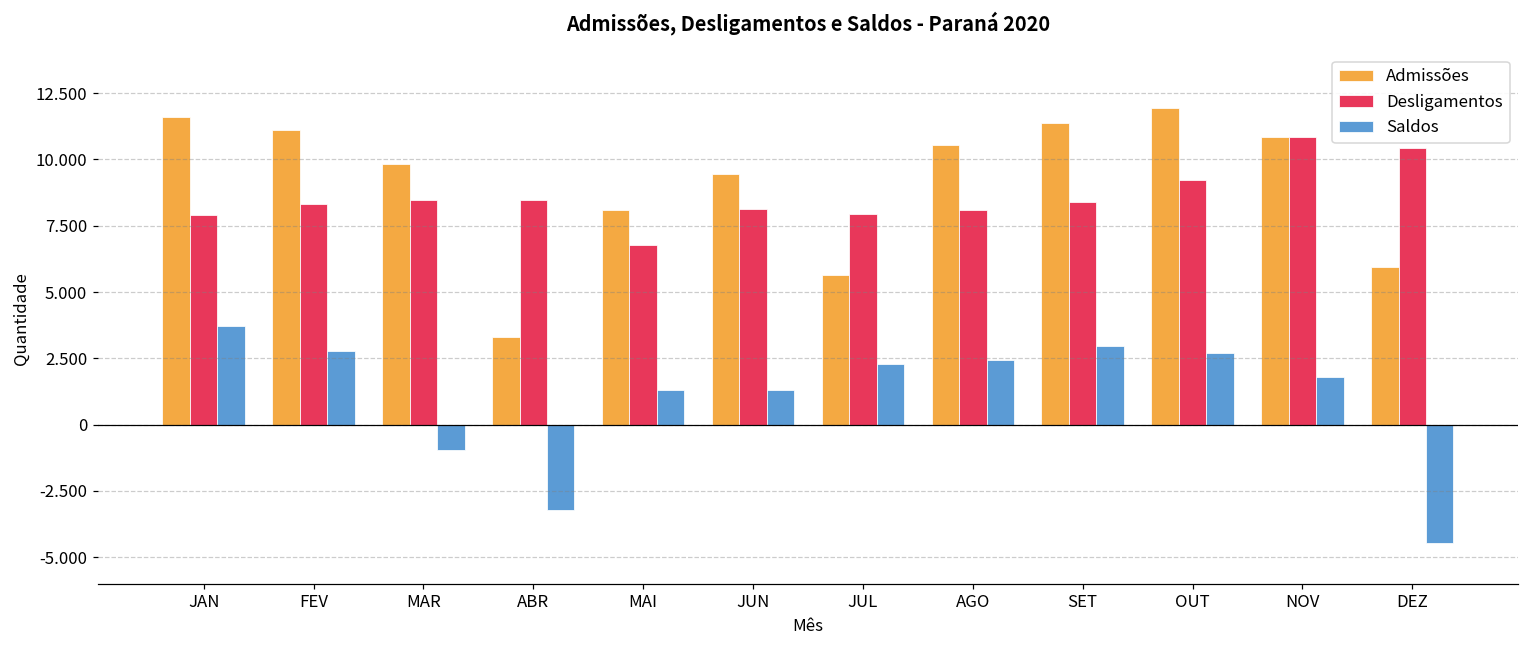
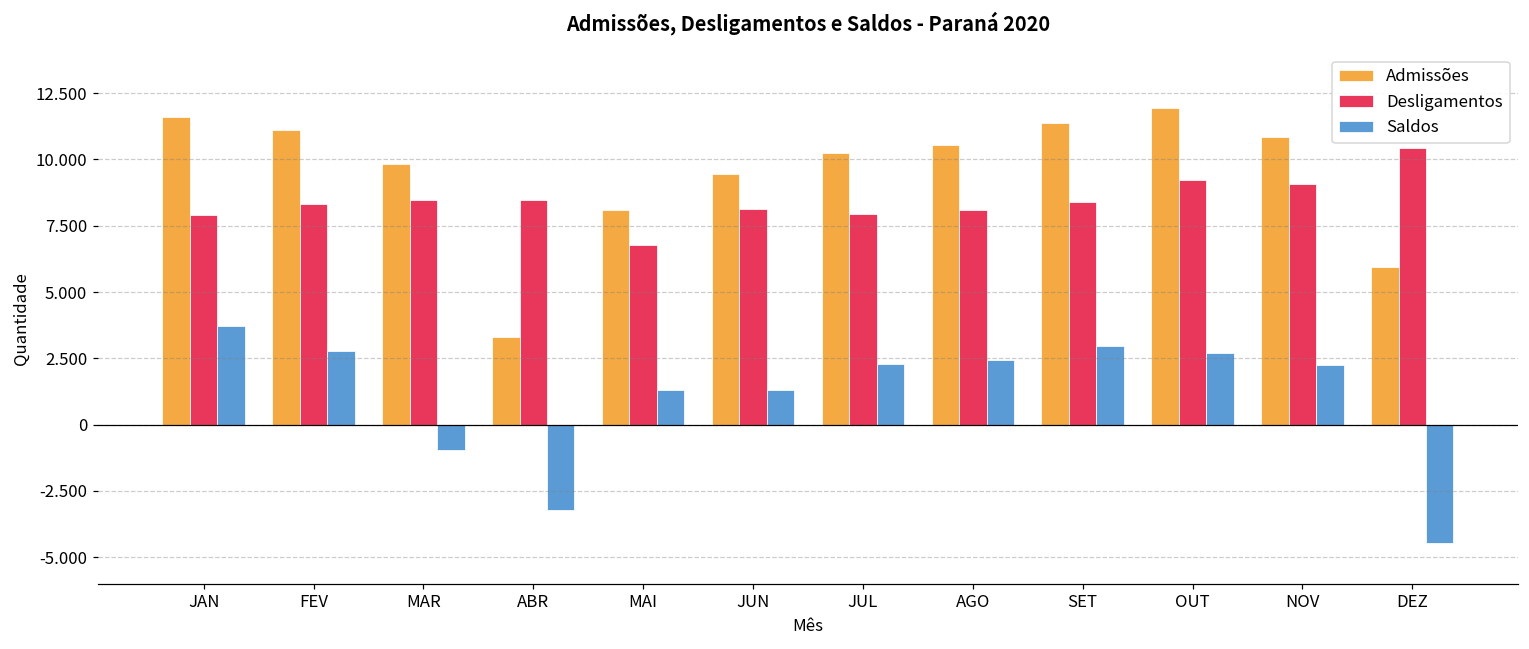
  {
    "Admissões": {
      "JAN": 11.6,
      "FEV": 11.1,
      "MAR": 9.8,
      "ABR": 3.3,
      "MAI": 8.1,
      "JUN": 9.4,
-     "JUL": 5.6,
+     "JUL": 10.2,
      "AGO": 10.5,
      "SET": 11.4,
      "OUT": 11.9,
      "NOV": 10.9,
      "DEZ": 6.0
    },
    "Desligamentos": {
      "JAN": 7.9,
      "FEV": 8.3,
      "MAR": 8.5,
      "ABR": 8.5,
      "MAI": 6.8,
      "JUN": 8.1,
      "JUL": 7.9,
      "AGO": 8.1,
      "SET": 8.4,
      "OUT": 9.2,
-     "NOV": 10.9
+     "NOV": 9.1
    },
    "Saldos": {
      "JAN": 3.7,
      "FEV": 2.8,
      "MAR": -1.0,
      "ABR": -3.2,
      "MAI": 1.3,
      "JUN": 1.3,
      "JUL": 2.3,
      "AGO": 2.4,
      "SET": 3.0,
      "OUT": 2.7,
-     "NOV": 1.8,
+     "NOV": 2.3,
      "DEZ": -4.5
    }
  }
